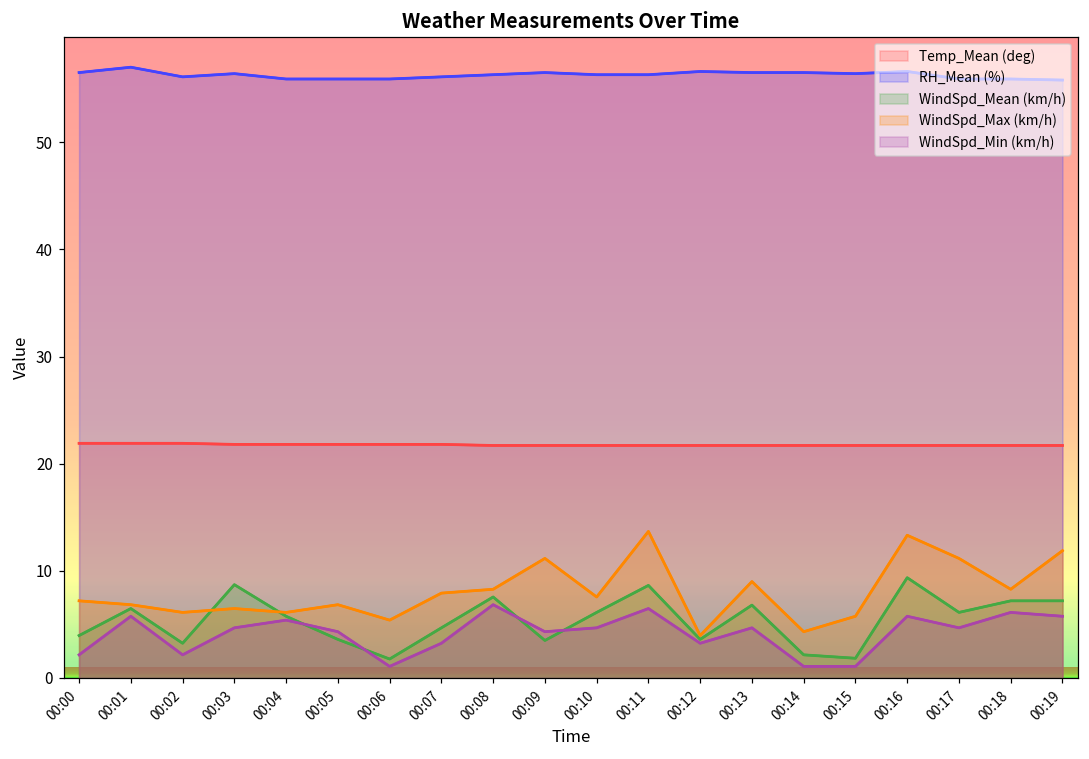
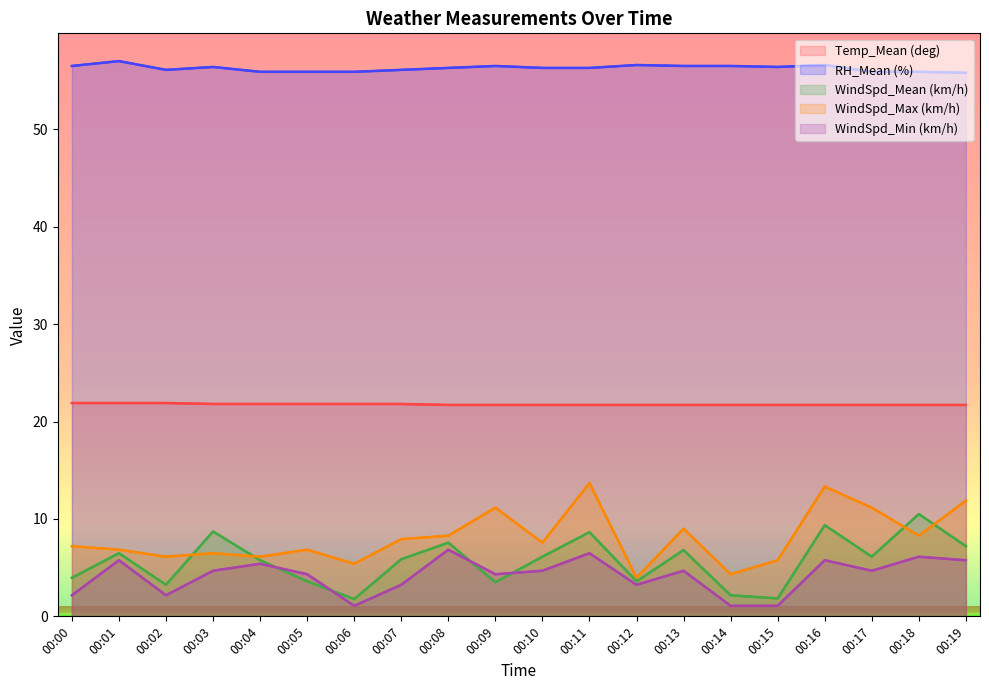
  {
    "WindSpd_Mean (km/h)": {
      "00:00": 4,
      "00:01": 6,
      "00:02": 3,
      "00:03": 9,
      "00:04": 6,
      "00:05": 4,
      "00:06": 2,
-     "00:07": 5,
+     "00:07": 6,
      "00:08": 8,
      "00:09": 4,
      "00:10": 6,
      "00:11": 9,
      "00:12": 4,
      "00:13": 7,
      "00:14": 2,
      "00:15": 2,
      "00:16": 9,
      "00:17": 6,
-     "00:18": 7,
+     "00:18": 11,
      "00:19": 7
    }
  }
